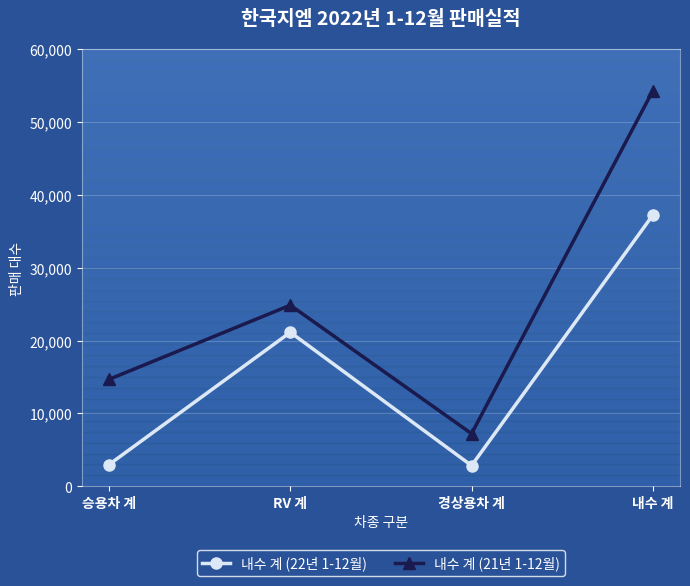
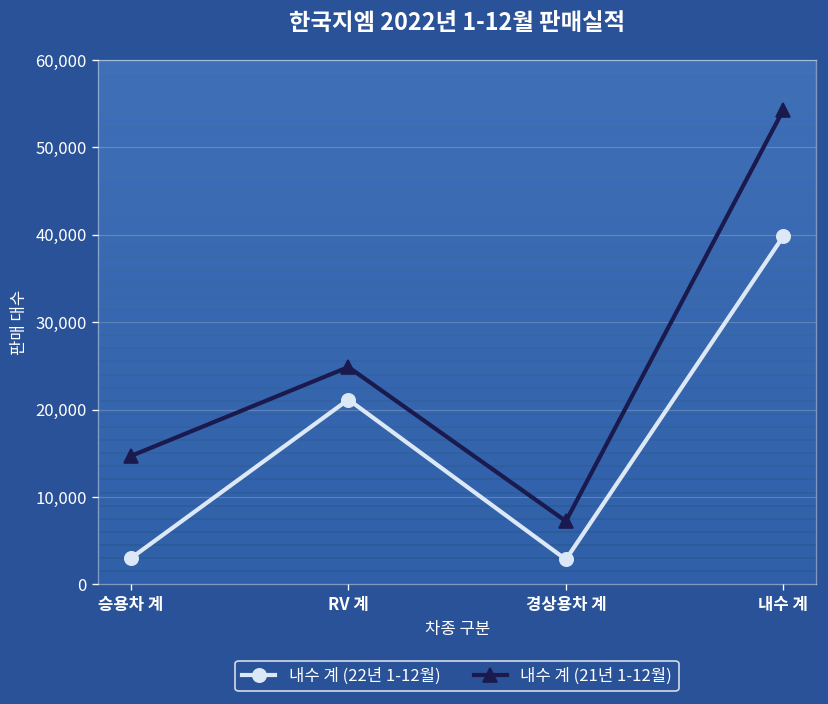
  {
    "내수 계 (22년 1-12월)": {
      "승용차 계": "3,000",
      "RV 계": "21,000",
      "경상용차 계": "3,000",
-     "내수 계": "37,000"
+     "내수 계": "40,000"
    },
    "내수 계 (21년 1-12월)": {
      "승용차 계": "15,000",
      "RV 계": "25,000",
      "경상용차 계": "7,000",
      "내수 계": "54,000"
    }
  }
